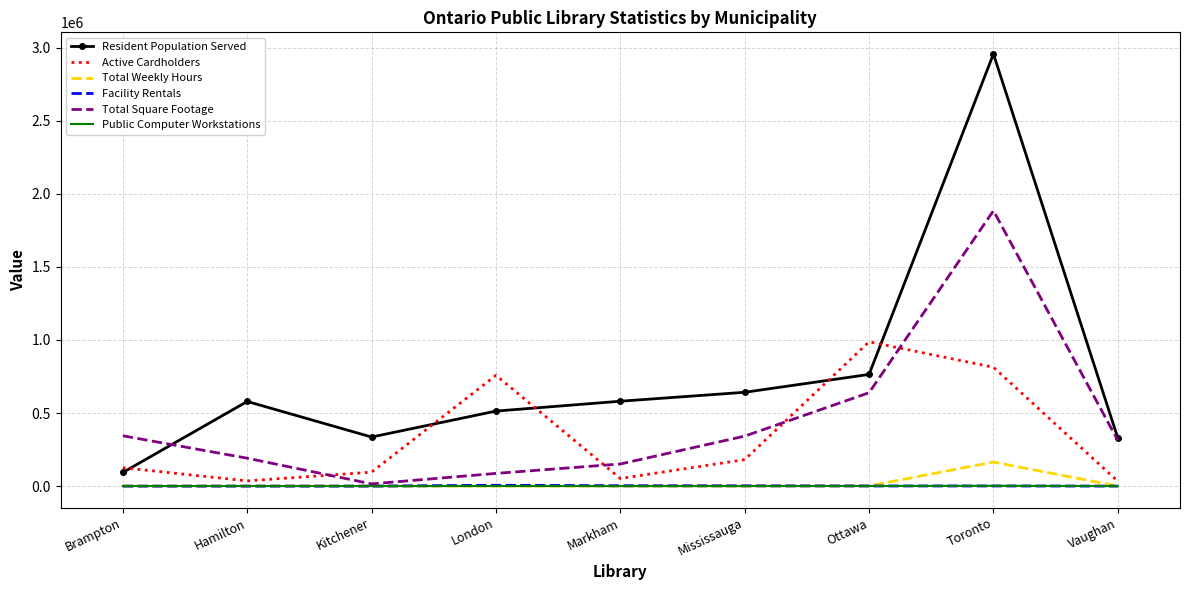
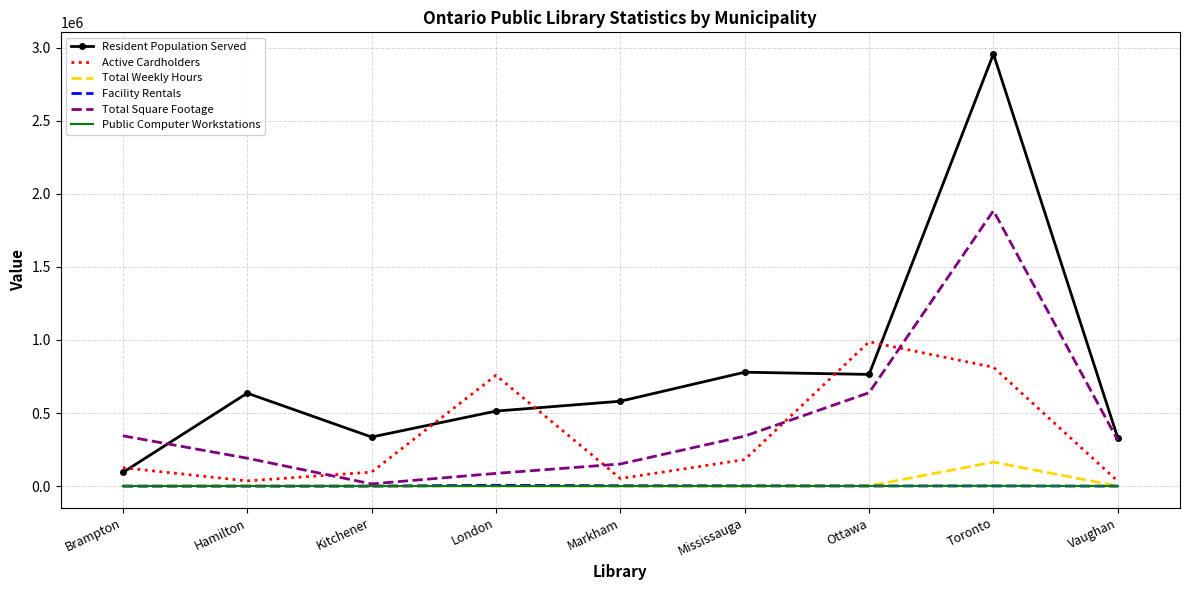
  {
    "Resident Population Served": {
      "Brampton": 90000,
-     "Hamilton": 580000,
+     "Hamilton": 640000,
      "Kitchener": 340000,
      "London": 510000,
      "Markham": 580000,
-     "Mississauga": 640000,
+     "Mississauga": 780000,
      "Ottawa": 760000,
      "Toronto": 2960000
    },
    "Active Cardholders": {
      "Brampton": 130000,
      "Hamilton": 40000,
      "Kitchener": 100000,
      "London": 760000,
      "Markham": 50000,
      "Mississauga": 180000,
      "Ottawa": 990000,
      "Toronto": 810000,
      "Vaughan": 30000
    },
    "Total Weekly Hours": {
      "Toronto": 160000
    },
    "Total Square Footage": {
      "Brampton": 340000,
      "Hamilton": 190000,
      "London": 90000,
      "Markham": 150000,
      "Mississauga": 340000,
      "Ottawa": 640000,
      "Toronto": 1880000
    }
  }
